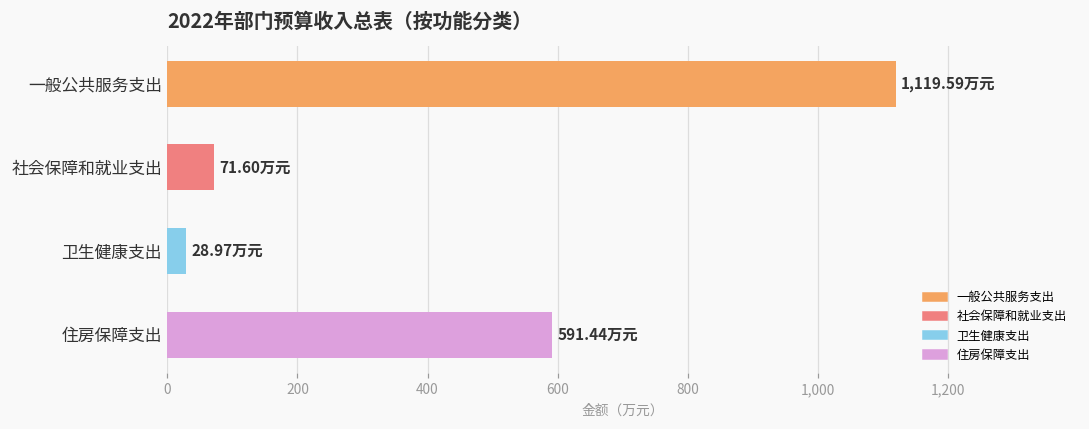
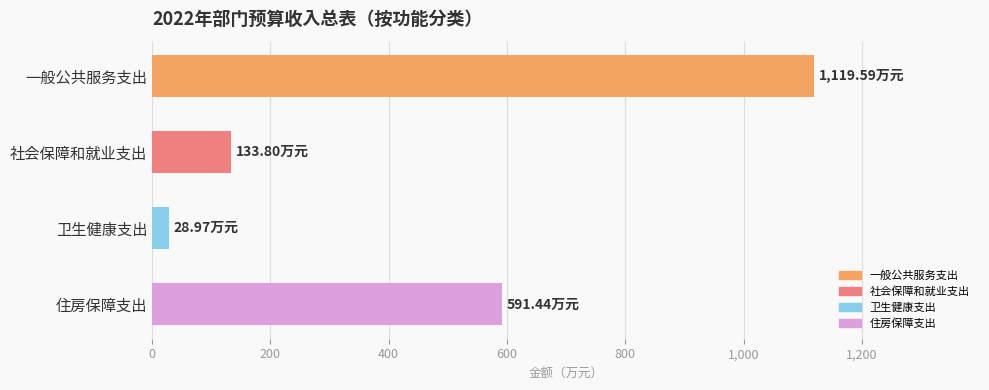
  {
    "一般公共服务支出": "1,119.59",
-   "社会保障和就业支出": "71.60",
+   "社会保障和就业支出": "133.80",
    "卫生健康支出": "28.97",
    "住房保障支出": "591.44"
  }
